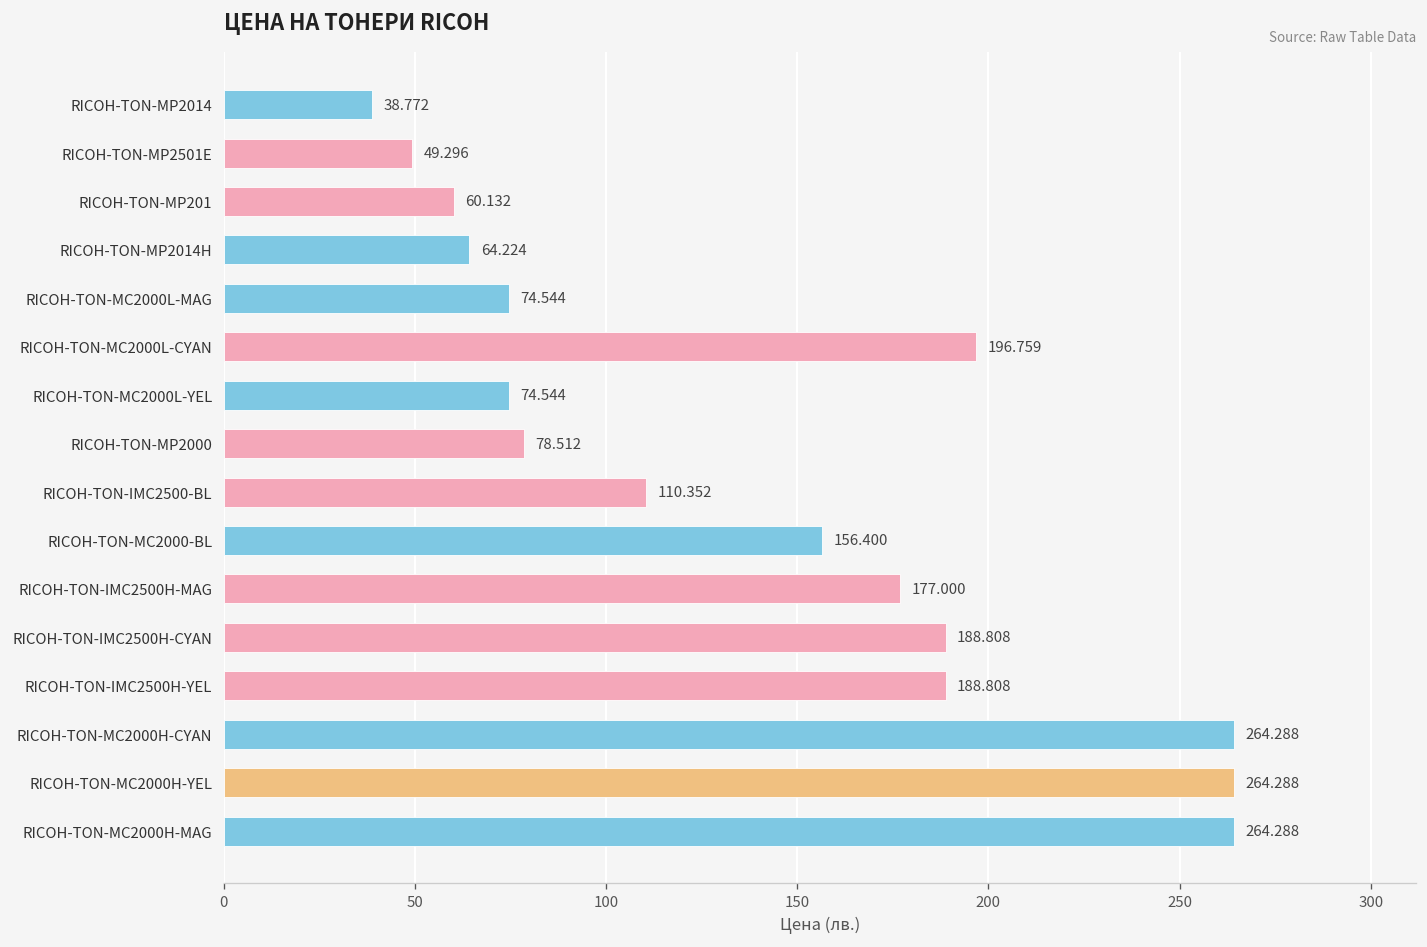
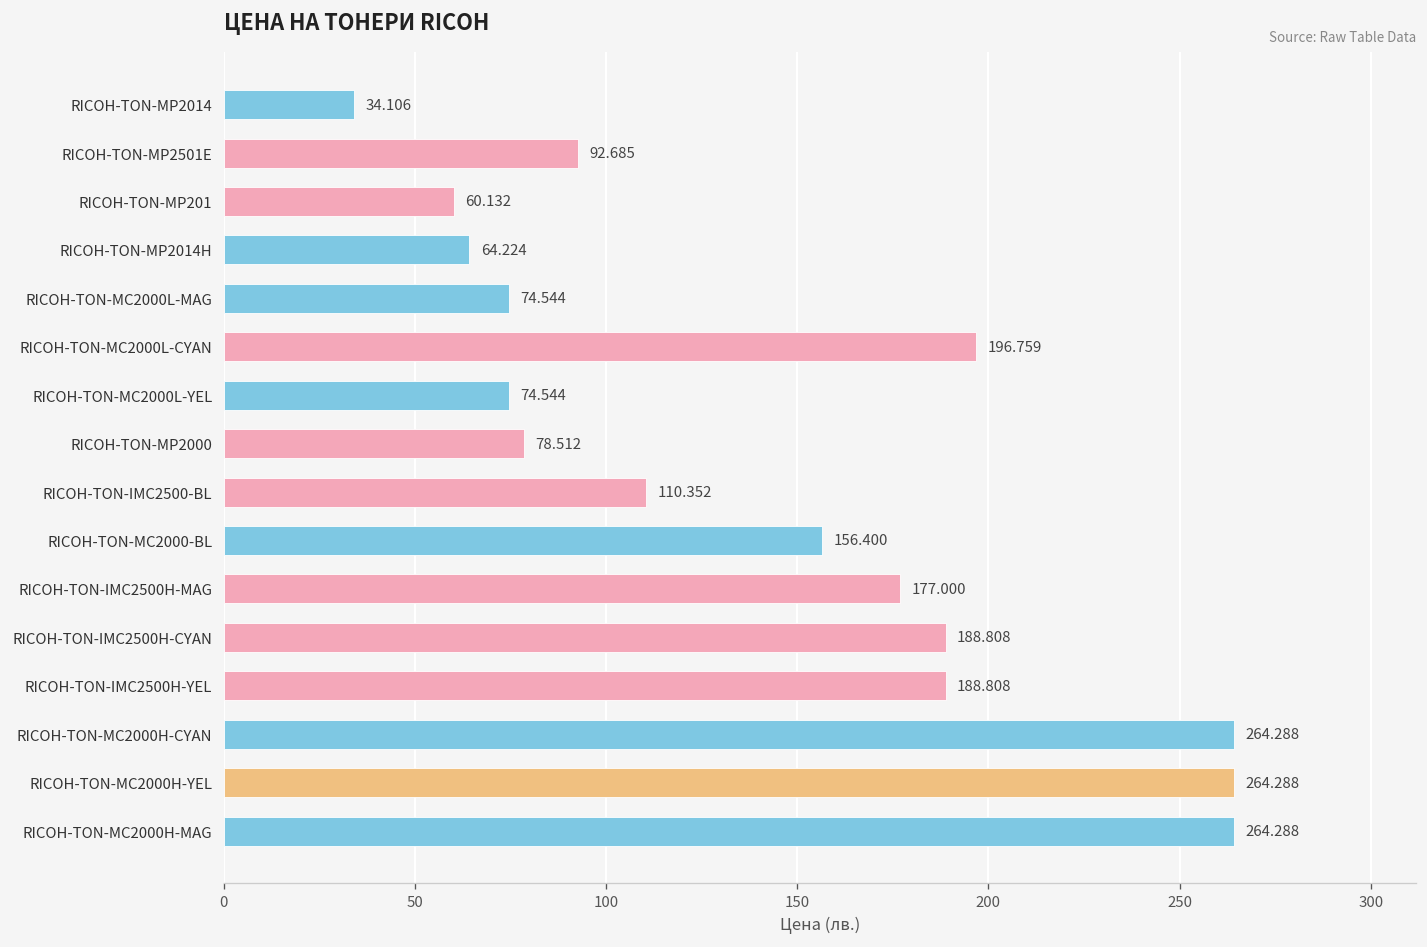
  {
-   "RICOH-TON-MP2014": 38.772,
-   "RICOH-TON-MP2501E": 49.296,
+   "RICOH-TON-MP2014": 34.106,
+   "RICOH-TON-MP2501E": 92.685,
    "RICOH-TON-MP201": 60.132,
    "RICOH-TON-MP2014H": 64.224,
    "RICOH-TON-MC2000L-MAG": 74.544,
    "RICOH-TON-MC2000L-CYAN": 196.759,
    "RICOH-TON-MC2000L-YEL": 74.544,
    "RICOH-TON-MP2000": 78.512,
    "RICOH-TON-IMC2500-BL": 110.352,
    "RICOH-TON-MC2000-BL": 156.400,
    "RICOH-TON-IMC2500H-MAG": 177.000,
    "RICOH-TON-IMC2500H-CYAN": 188.808,
    "RICOH-TON-IMC2500H-YEL": 188.808,
    "RICOH-TON-MC2000H-CYAN": 264.288,
    "RICOH-TON-MC2000H-YEL": 264.288,
    "RICOH-TON-MC2000H-MAG": 264.288
  }
